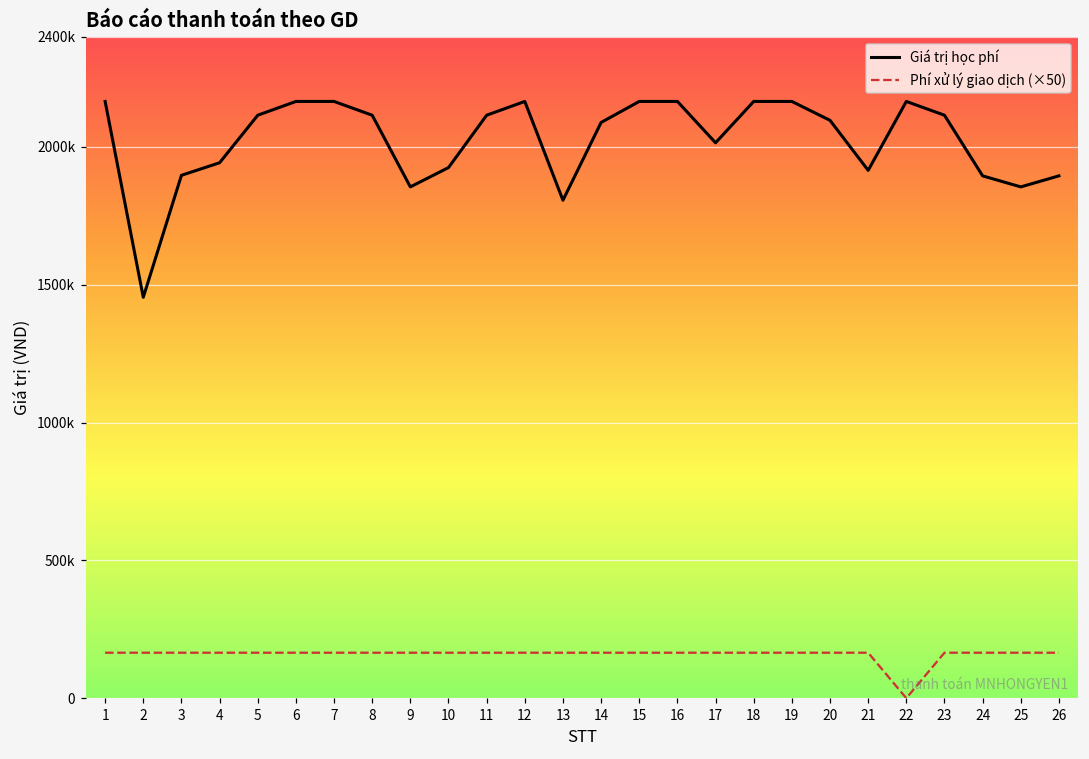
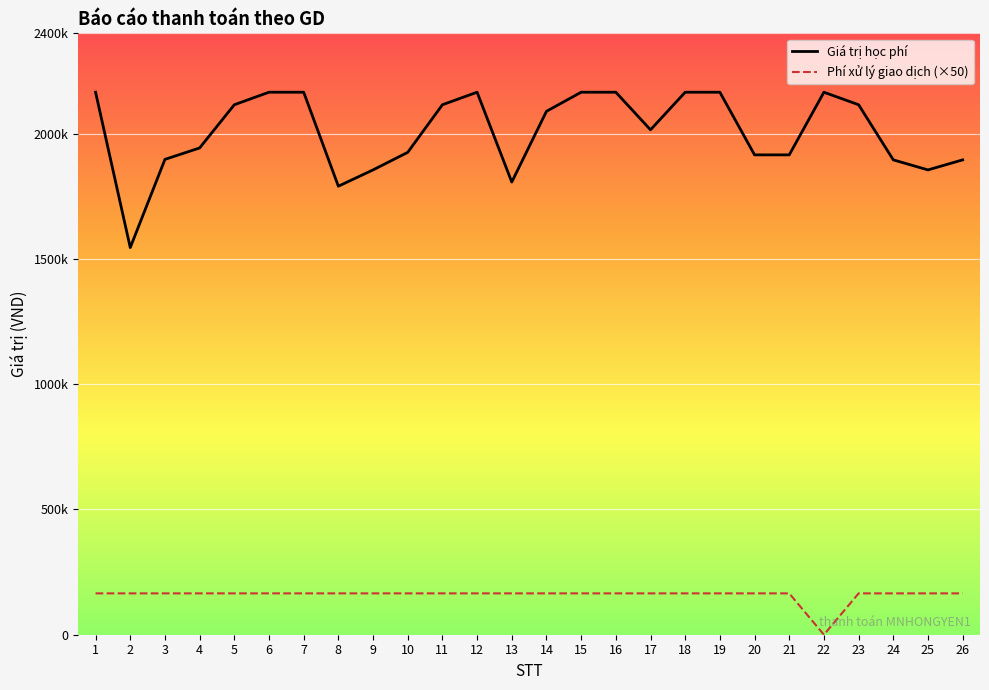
  {
    "Giá trị học phí": {
      "1": 2170000,
-     "2": 1450000,
+     "2": 1550000,
      "3": 1900000,
      "4": 1940000,
      "5": 2120000,
      "6": 2170000,
      "7": 2170000,
-     "8": 2120000,
+     "8": 1790000,
      "9": 1860000,
      "10": 1930000,
      "11": 2120000,
      "12": 2170000,
      "13": 1810000,
      "14": 2090000,
      "15": 2170000,
      "16": 2170000,
      "17": 2020000,
      "18": 2170000,
      "19": 2170000,
-     "20": 2100000,
+     "20": 1920000,
      "21": 1920000,
      "22": 2170000,
      "23": 2120000,
      "24": 1900000,
      "25": 1860000,
      "26": 1900000
    },
    "Phí xử lý giao dịch (×50)": {
      "1": 170000,
      "2": 170000,
      "3": 170000,
      "4": 170000,
      "5": 170000,
      "6": 170000,
      "7": 170000,
      "8": 170000,
      "9": 170000,
      "10": 170000,
      "11": 170000,
      "12": 170000,
      "13": 170000,
      "14": 170000,
      "15": 170000,
      "16": 170000,
      "17": 170000,
      "18": 170000,
      "19": 170000,
      "20": 170000,
      "21": 170000,
      "22": 0,
      "23": 170000,
      "24": 170000,
      "25": 170000,
      "26": 170000
    }
  }
